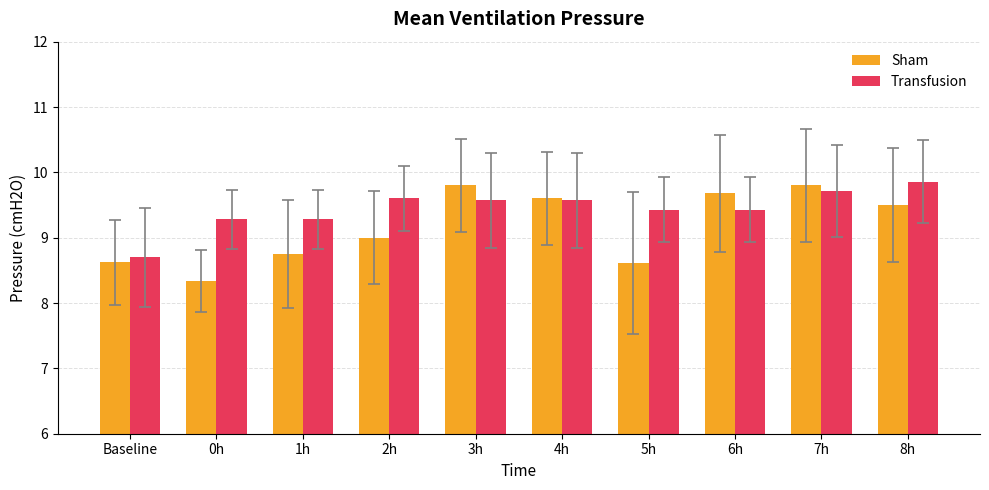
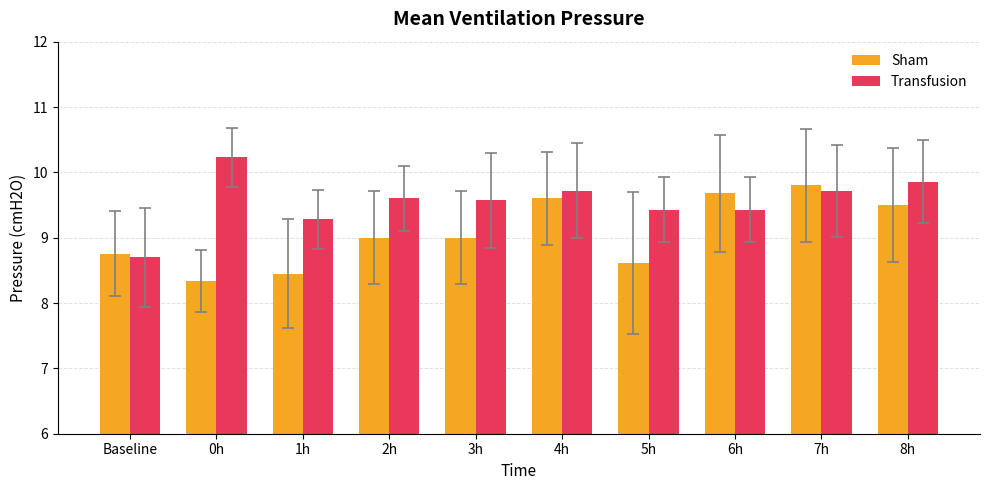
  {
    "Sham": {
-     "Baseline": 8.6,
+     "Baseline": 8.8,
      "0h": 8.3,
-     "1h": 8.8,
+     "1h": 8.5,
      "2h": 9.0,
-     "3h": 9.8,
+     "3h": 9.0,
      "4h": 9.6,
      "5h": 8.6,
      "6h": 9.7,
      "7h": 9.8,
      "8h": 9.5
    },
    "Transfusion": {
      "Baseline": 8.7,
-     "0h": 9.3,
+     "0h": 10.2,
      "1h": 9.3,
      "2h": 9.6,
      "3h": 9.6,
-     "4h": 9.6,
+     "4h": 9.7,
      "5h": 9.4,
      "6h": 9.4,
      "7h": 9.7,
      "8h": 9.9
    }
  }
